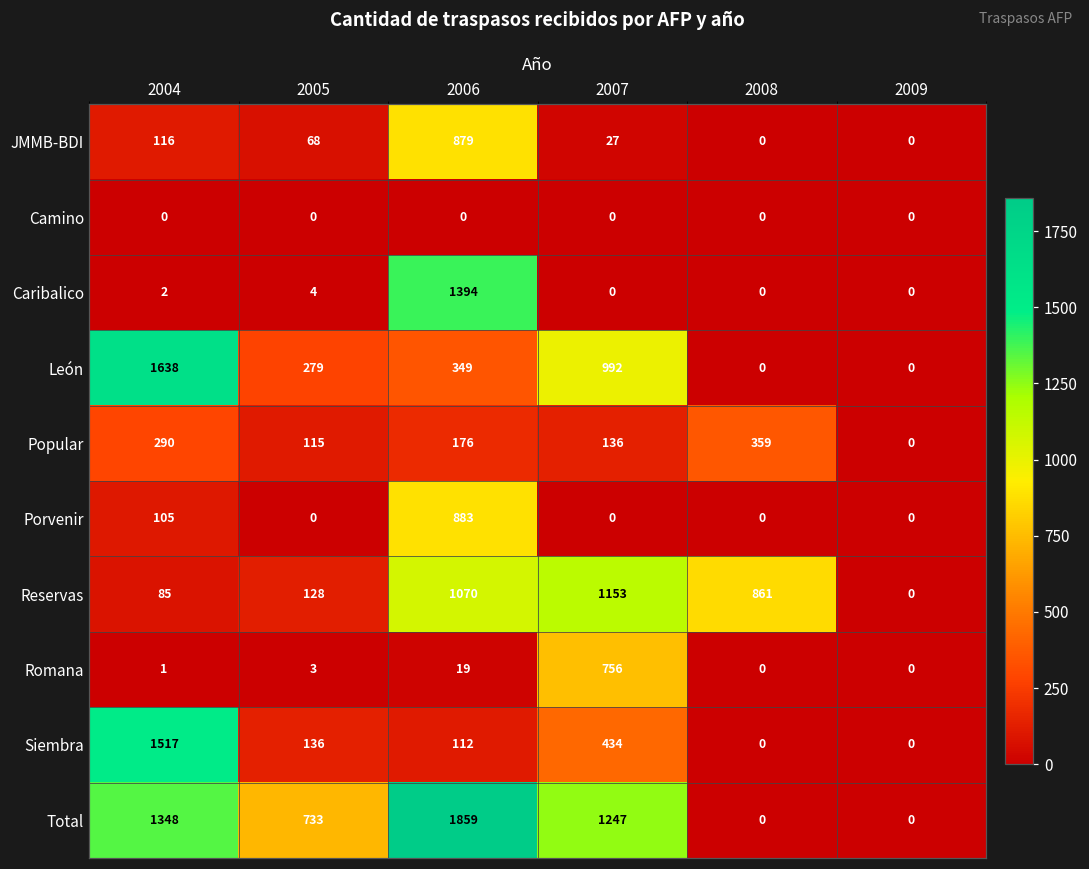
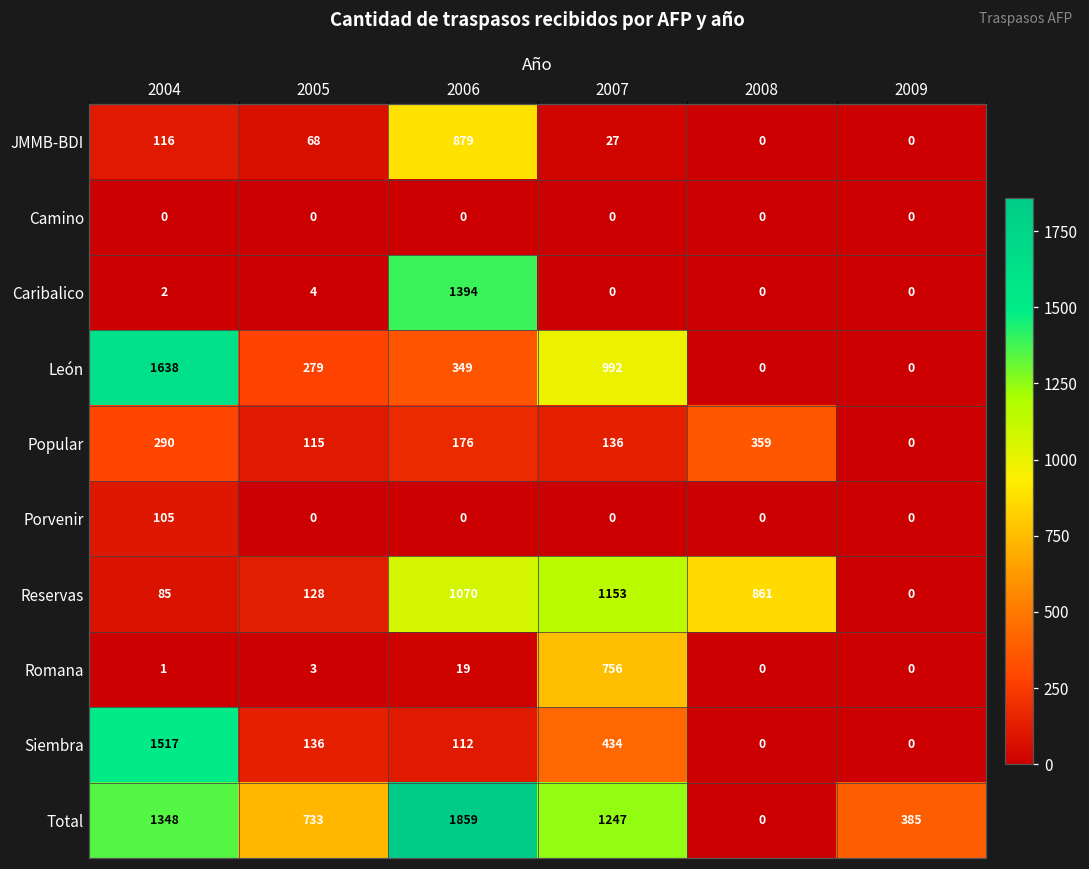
  {
    "JMMB-BDI": {
      "2004": 116,
      "2005": 68,
      "2006": 879,
      "2007": 27,
      "2008": 0,
      "2009": 0
    },
    "Camino": {
      "2004": 0,
      "2005": 0,
      "2006": 0,
      "2007": 0,
      "2008": 0,
      "2009": 0
    },
    "Caribalico": {
      "2004": 2,
      "2005": 4,
      "2006": 1394,
      "2007": 0,
      "2008": 0,
      "2009": 0
    },
    "León": {
      "2004": 1638,
      "2005": 279,
      "2006": 349,
      "2007": 992,
      "2008": 0,
      "2009": 0
    },
    "Popular": {
      "2004": 290,
      "2005": 115,
      "2006": 176,
      "2007": 136,
      "2008": 359,
      "2009": 0
    },
    "Porvenir": {
      "2004": 105,
      "2005": 0,
-     "2006": 883,
+     "2006": 0,
      "2007": 0,
      "2008": 0,
      "2009": 0
    },
    "Reservas": {
      "2004": 85,
      "2005": 128,
      "2006": 1070,
      "2007": 1153,
      "2008": 861,
      "2009": 0
    },
    "Romana": {
      "2004": 1,
      "2005": 3,
      "2006": 19,
      "2007": 756,
      "2008": 0,
      "2009": 0
    },
    "Siembra": {
      "2004": 1517,
      "2005": 136,
      "2006": 112,
      "2007": 434,
      "2008": 0,
      "2009": 0
    },
    "Total": {
      "2004": 1348,
      "2005": 733,
      "2006": 1859,
      "2007": 1247,
      "2008": 0,
-     "2009": 0
+     "2009": 385
    }
  }
